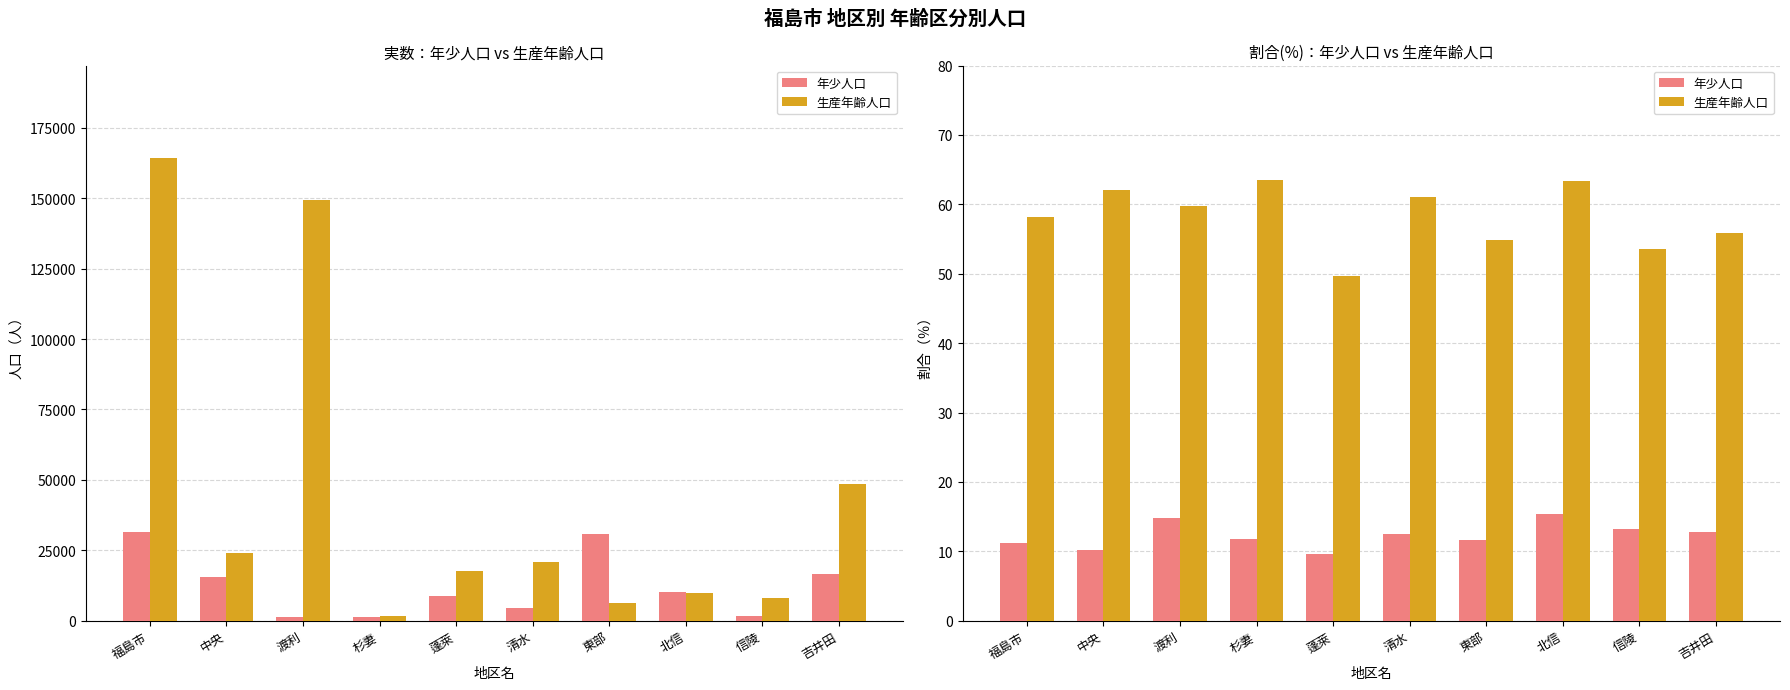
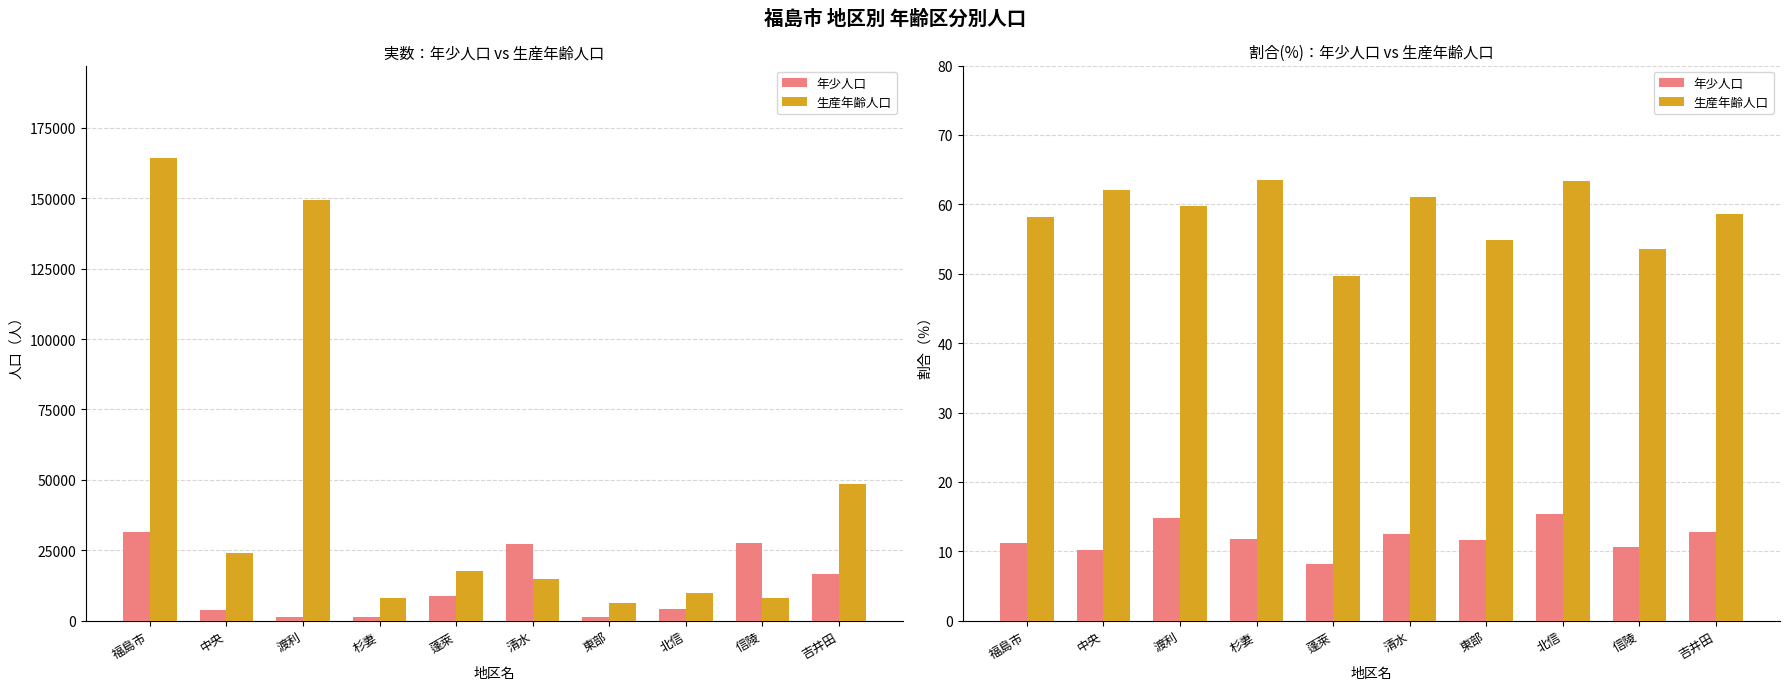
  {
    "実数：年少人口 vs 生産年齢人口": {
      "年少人口": {
        "福島市": 32000,
-       "中央": 15000,
+       "中央": 4000,
        "渡利": 1000,
        "杉妻": 1000,
        "蓬萊": 9000,
-       "清水": 4000,
-       "東部": 31000,
-       "北信": 10000,
-       "信陵": 2000,
+       "清水": 27000,
+       "東部": 1000,
+       "北信": 4000,
+       "信陵": 28000,
        "吉井田": 17000
      },
      "生産年齢人口": {
        "福島市": 164000,
        "中央": 24000,
        "渡利": 149000,
-       "杉妻": 2000,
+       "杉妻": 8000,
        "蓬萊": 18000,
-       "清水": 21000,
+       "清水": 15000,
        "東部": 6000,
        "北信": 10000,
        "信陵": 8000,
        "吉井田": 49000
      }
    },
    "割合(%)：年少人口 vs 生産年齢人口": {
      "年少人口": {
        "福島市": 11,
        "中央": 10,
        "渡利": 15,
        "杉妻": 12,
-       "蓬萊": 10,
+       "蓬萊": 8,
        "清水": 13,
        "東部": 12,
        "北信": 15,
-       "信陵": 13,
+       "信陵": 11,
        "吉井田": 13
      },
      "生産年齢人口": {
        "福島市": 58,
        "中央": 62,
        "渡利": 60,
        "杉妻": 64,
        "蓬萊": 50,
        "清水": 61,
        "東部": 55,
        "北信": 63,
        "信陵": 54,
-       "吉井田": 56
+       "吉井田": 59
      }
    }
  }
